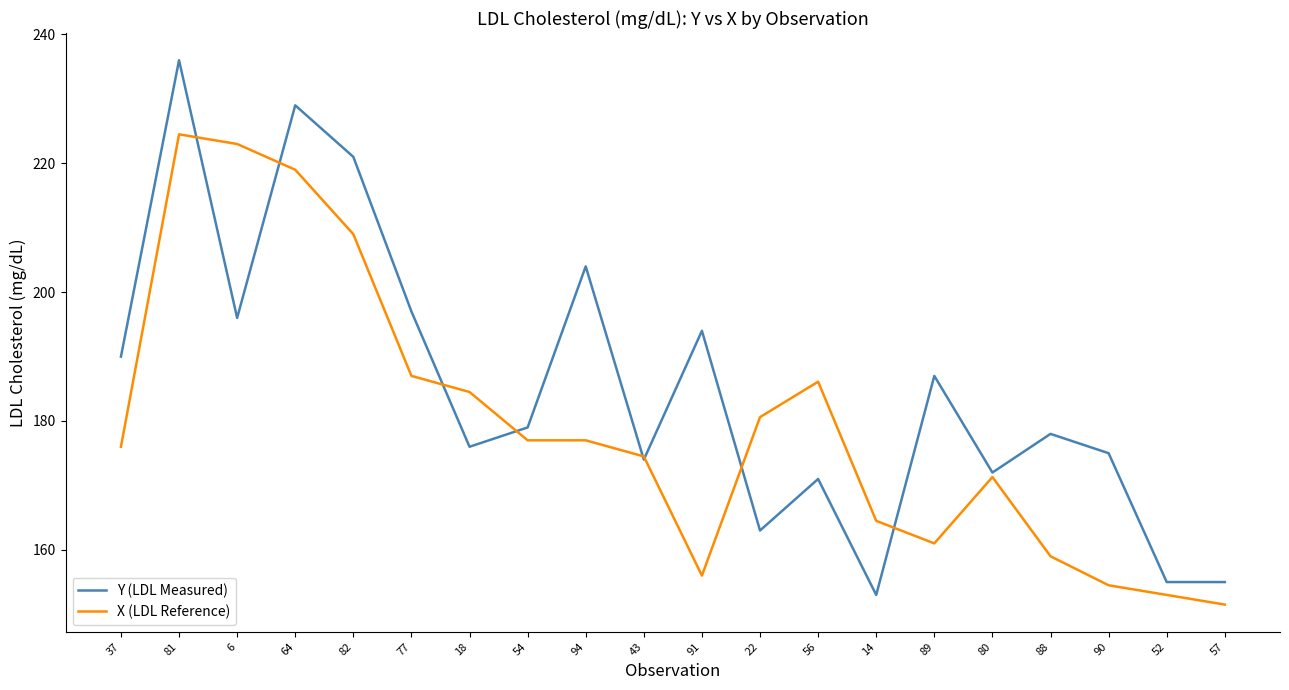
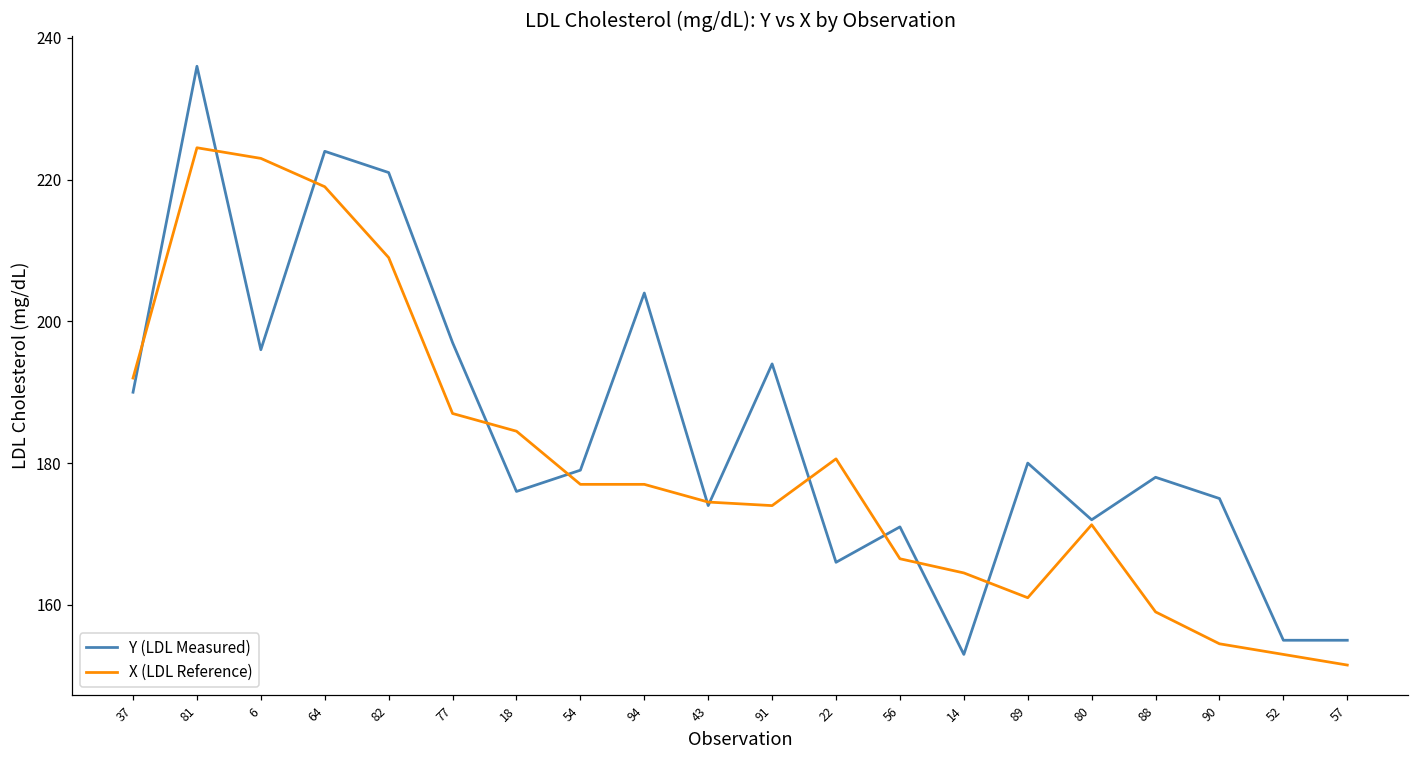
  {
    "Y (LDL Measured)": {
      "37": 190,
      "81": 236,
      "6": 196,
-     "64": 229,
+     "64": 224,
      "82": 221,
      "77": 197,
      "18": 176,
      "54": 179,
      "94": 204,
      "43": 174,
      "91": 194,
-     "22": 163,
+     "22": 166,
      "56": 171,
      "14": 153,
-     "89": 187,
+     "89": 180,
      "80": 172,
      "88": 178,
      "90": 175,
      "52": 155,
      "57": 155
    },
    "X (LDL Reference)": {
-     "37": 176,
+     "37": 192,
      "81": 225,
      "6": 223,
      "64": 219,
      "82": 209,
      "77": 187,
      "18": 185,
      "54": 177,
      "94": 177,
      "43": 175,
-     "91": 156,
+     "91": 174,
      "22": 181,
-     "56": 186,
+     "56": 167,
      "14": 165,
      "89": 161,
      "80": 171,
      "88": 159,
      "90": 155,
      "52": 153,
      "57": 152
    }
  }
